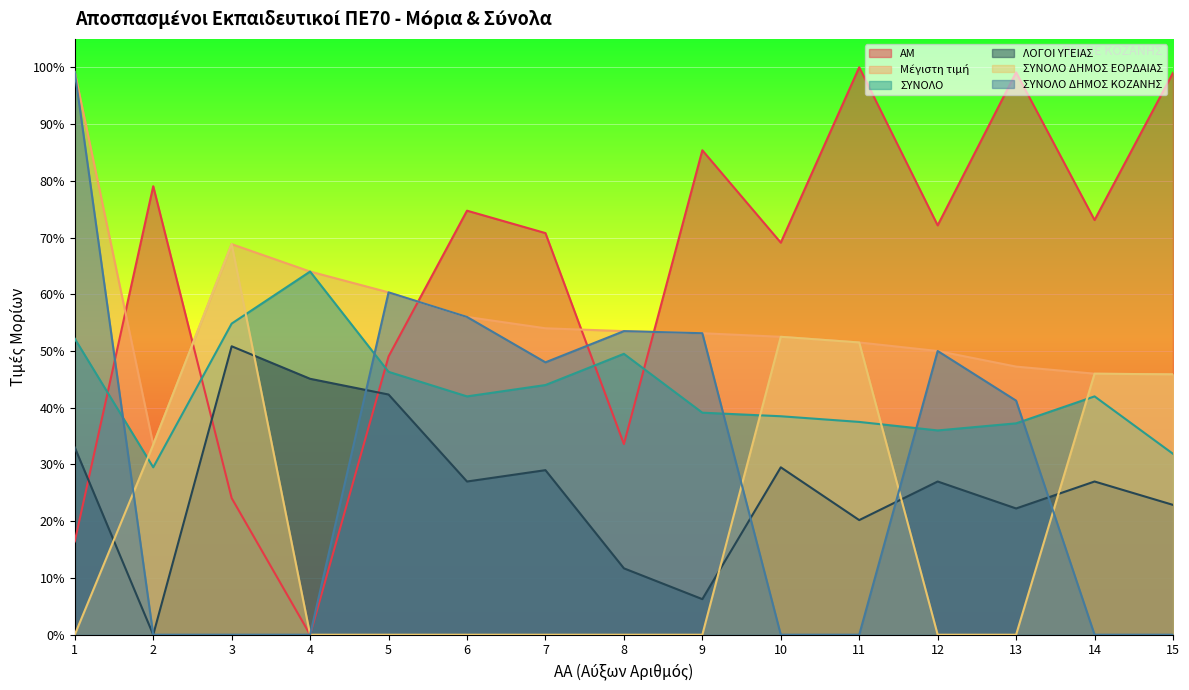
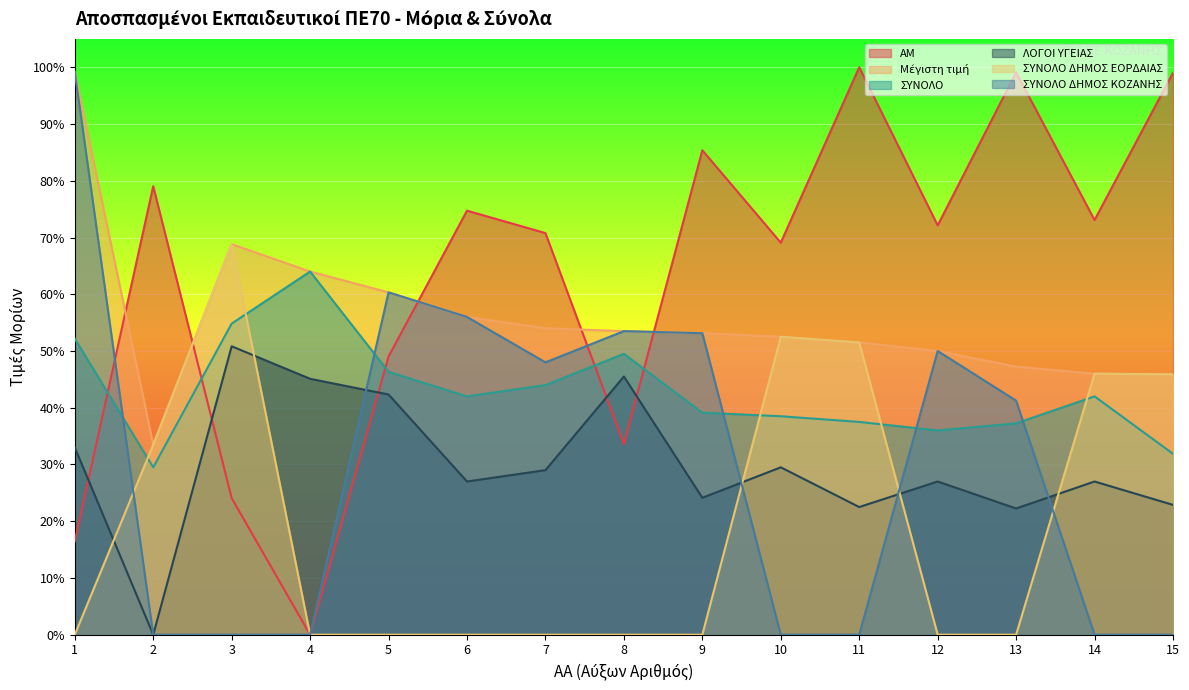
  {
    "ΑΜ": {
      "1": "16%",
      "2": "79%",
      "3": "24%",
      "5": "49%",
      "6": "75%",
      "7": "71%",
      "8": "34%",
      "9": "85%",
      "10": "69%",
      "11": "100%",
      "12": "72%",
      "14": "73%",
      "15": "99%"
    },
    "ΛΟΓΟΙ ΥΓΕΙΑΣ": {
      "1": "33%",
      "3": "51%",
      "4": "45%",
      "5": "42%",
      "6": "27%",
      "7": "29%",
-     "8": "12%",
-     "9": "6%",
+     "8": "46%",
+     "9": "24%",
      "10": "30%",
-     "11": "20%",
+     "11": "23%",
      "12": "27%",
      "13": "22%",
      "14": "27%",
      "15": "23%"
    }
  }
